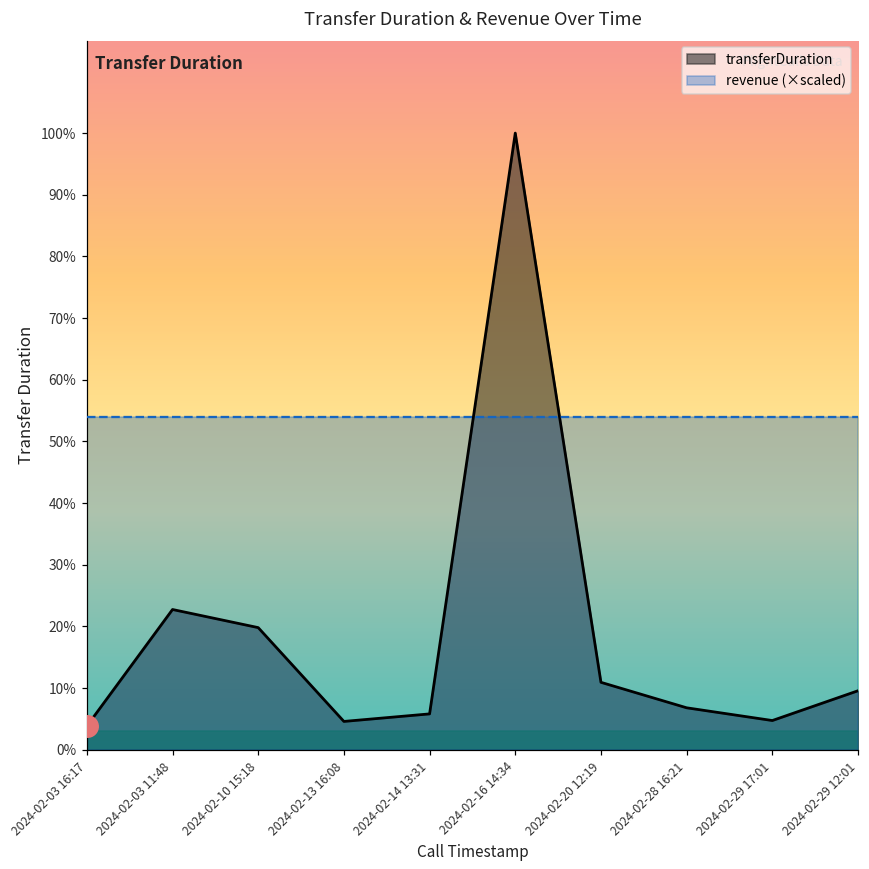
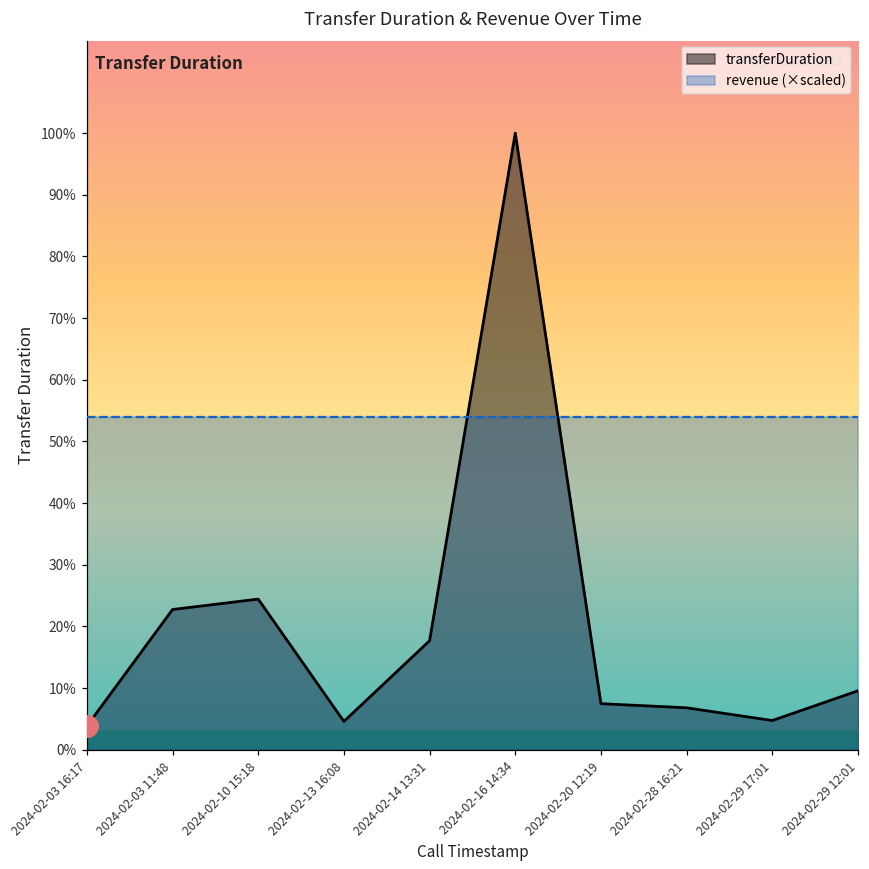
  {
    "transferDuration": {
      "2024-02-03 11:48": "23%",
-     "2024-02-10 15:18": "20%",
+     "2024-02-10 15:18": "24%",
      "2024-02-13 16:08": "5%",
-     "2024-02-14 13:31": "6%",
+     "2024-02-14 13:31": "18%",
      "2024-02-16 14:34": "100%",
-     "2024-02-20 12:19": "11%",
+     "2024-02-20 12:19": "7%",
      "2024-02-28 16:21": "7%",
      "2024-02-29 17:01": "5%",
      "2024-02-29 12:01": "10%"
    },
    "revenue (×scaled)": {
      "2024-02-03 16:17": "54%",
      "2024-02-03 11:48": "54%",
      "2024-02-10 15:18": "54%",
      "2024-02-13 16:08": "54%",
      "2024-02-14 13:31": "54%",
      "2024-02-16 14:34": "54%",
      "2024-02-20 12:19": "54%",
      "2024-02-28 16:21": "54%",
      "2024-02-29 17:01": "54%",
      "2024-02-29 12:01": "54%"
    }
  }
